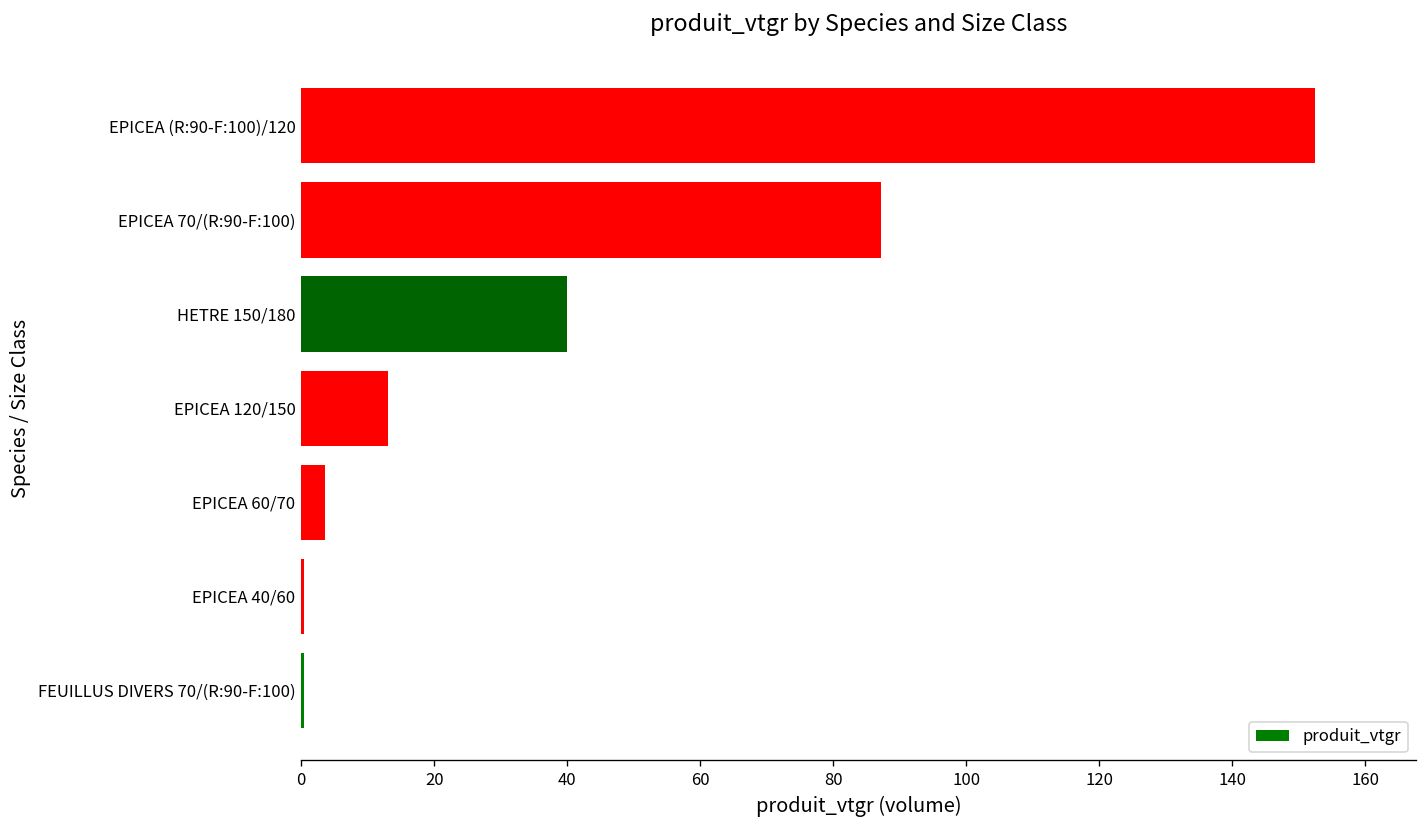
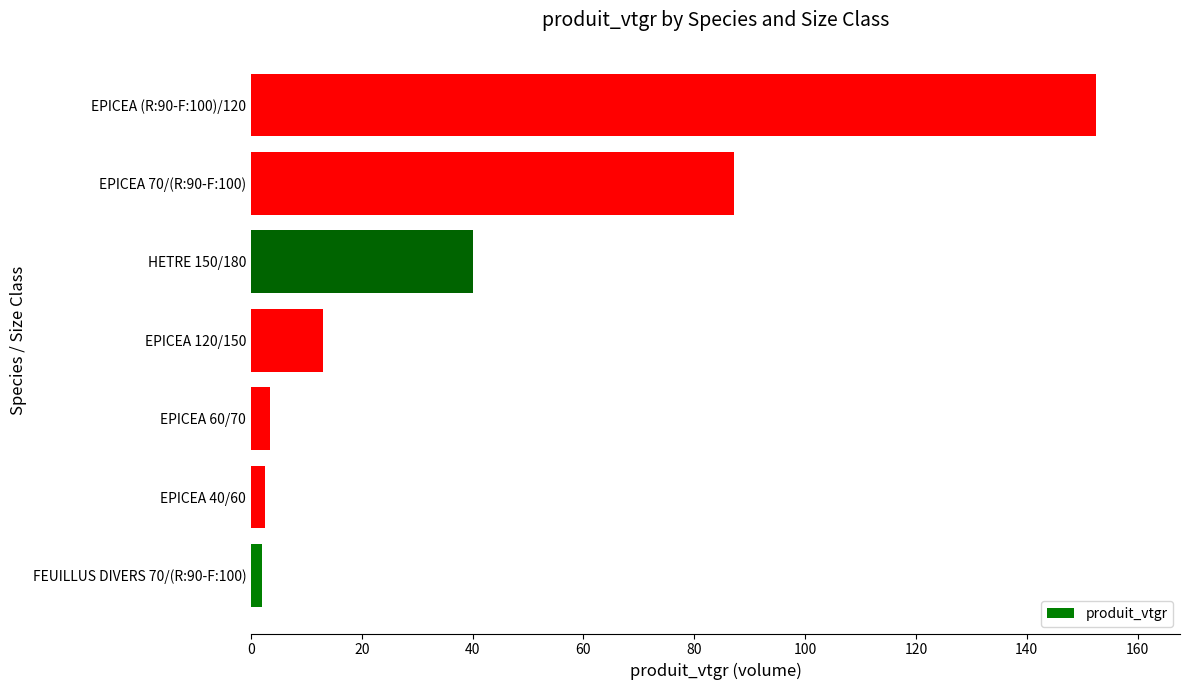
  {
    "EPICEA (R:90-F:100)/120": 152,
    "EPICEA 70/(R:90-F:100)": 87,
    "HETRE 150/180": 40,
    "EPICEA 120/150": 13,
    "EPICEA 60/70": 4,
-   "EPICEA 40/60": 0,
-   "FEUILLUS DIVERS 70/(R:90-F:100)": 0
+   "EPICEA 40/60": 3,
+   "FEUILLUS DIVERS 70/(R:90-F:100)": 2
  }
